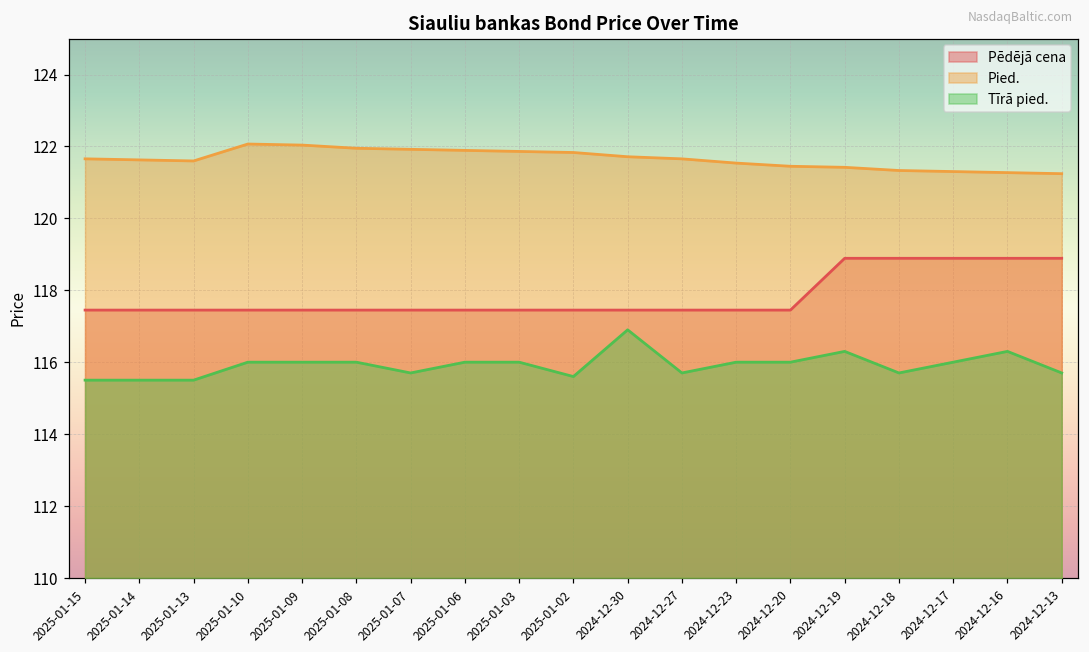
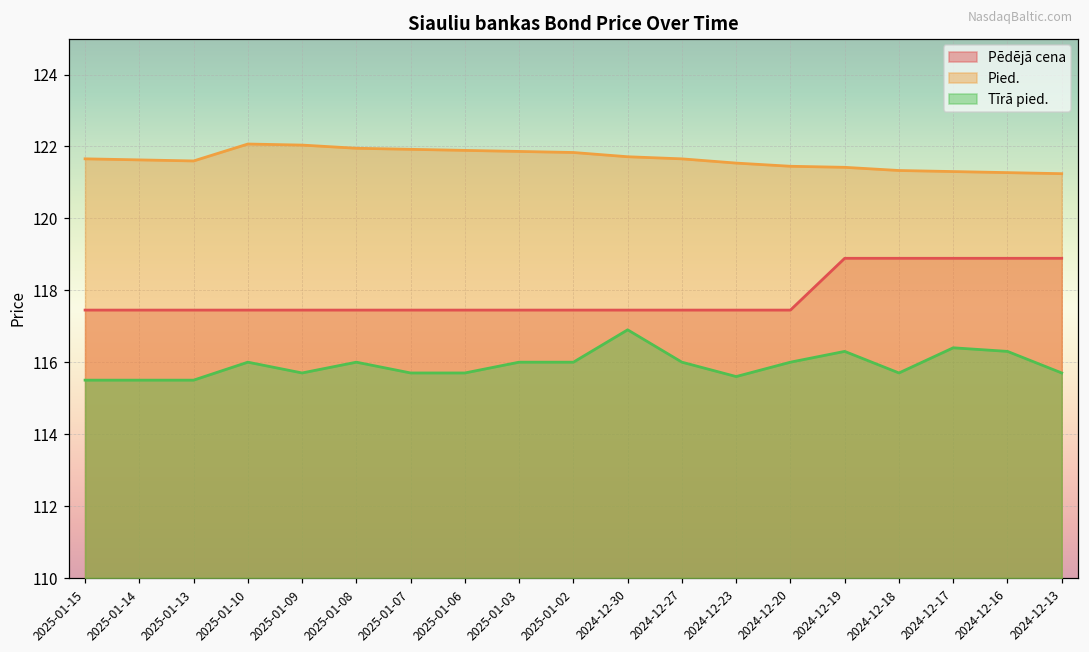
  {
    "Tīrā pied.": {
      "2025-01-15": 115.5,
      "2025-01-14": 115.5,
      "2025-01-13": 115.5,
      "2025-01-10": 116.0,
-     "2025-01-09": 116.0,
+     "2025-01-09": 115.7,
      "2025-01-08": 116.0,
      "2025-01-07": 115.7,
-     "2025-01-06": 116.0,
+     "2025-01-06": 115.7,
      "2025-01-03": 116.0,
-     "2025-01-02": 115.6,
+     "2025-01-02": 116.0,
      "2024-12-30": 116.9,
-     "2024-12-27": 115.7,
-     "2024-12-23": 116.0,
+     "2024-12-27": 116.0,
+     "2024-12-23": 115.6,
      "2024-12-20": 116.0,
      "2024-12-19": 116.3,
      "2024-12-18": 115.7,
-     "2024-12-17": 116.0,
+     "2024-12-17": 116.4,
      "2024-12-16": 116.3,
      "2024-12-13": 115.7
    }
  }
